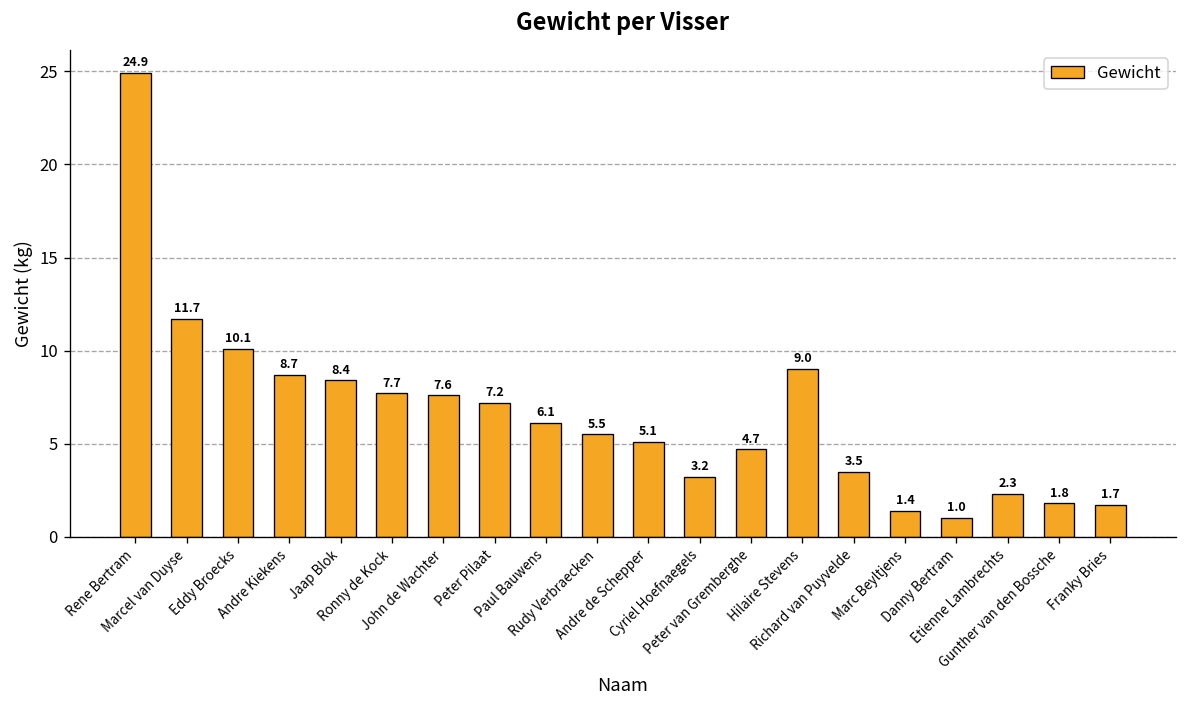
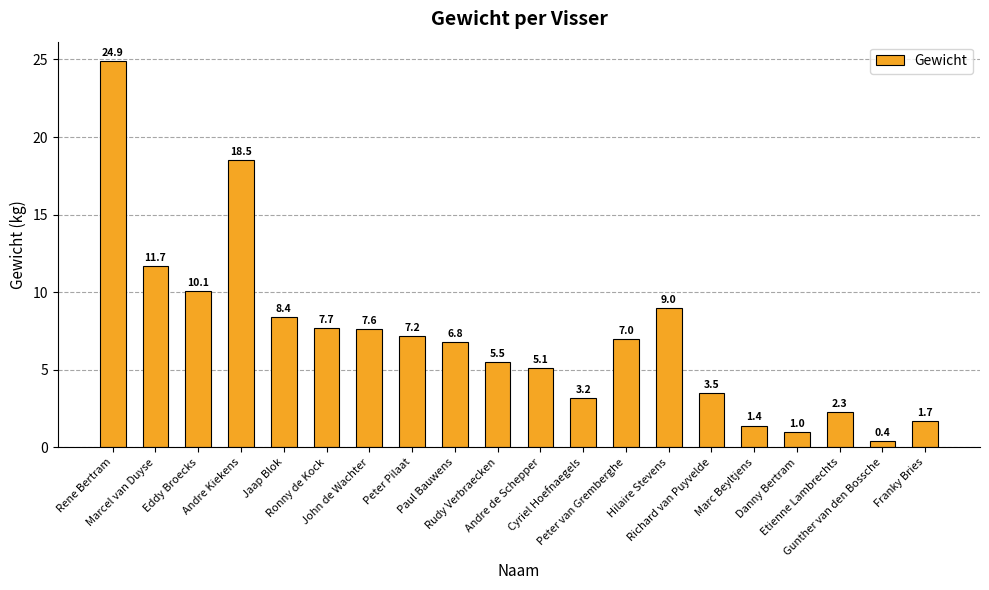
  {
    "Rene Bertram": 24.9,
    "Marcel van Duyse": 11.7,
    "Eddy Broecks": 10.1,
-   "Andre Kiekens": 8.7,
+   "Andre Kiekens": 18.5,
    "Jaap Blok": 8.4,
    "Ronny de Kock": 7.7,
    "John de Wachter": 7.6,
    "Peter Pilaat": 7.2,
-   "Paul Bauwens": 6.1,
+   "Paul Bauwens": 6.8,
    "Rudy Verbraecken": 5.5,
    "Andre de Schepper": 5.1,
    "Cyriel Hoefnaegels": 3.2,
-   "Peter van Gremberghe": 4.7,
+   "Peter van Gremberghe": 7.0,
    "Hilaire Stevens": 9.0,
    "Richard van Puyvelde": 3.5,
    "Marc Beyltjens": 1.4,
    "Danny Bertram": 1.0,
    "Etienne Lambrechts": 2.3,
-   "Gunther van den Bossche": 1.8,
+   "Gunther van den Bossche": 0.4,
    "Franky Bries": 1.7
  }
